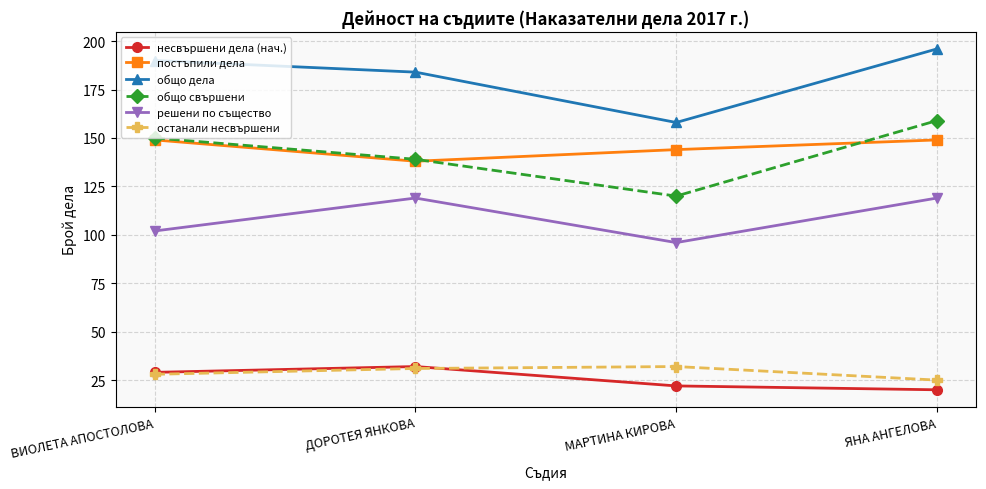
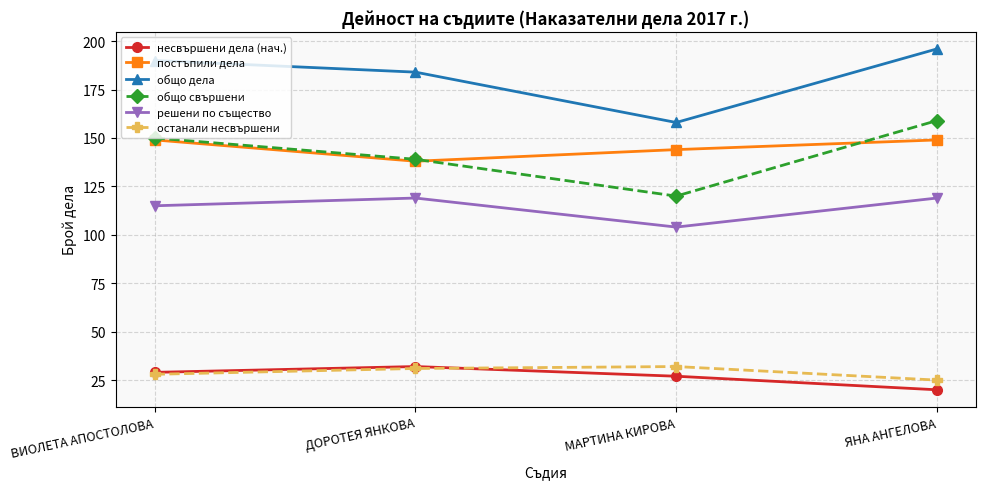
  {
    "несвършени дела (нач.)": {
-     "МАРТИНА КИРОВА": 22,
+     "МАРТИНА КИРОВА": 27,
      "ЯНА АНГЕЛОВА": 20
    },
    "постъпили дела": {
      "МАРТИНА КИРОВА": 144,
      "ЯНА АНГЕЛОВА": 149
    },
    "общо дела": {
      "ДОРОТЕЯ ЯНКОВА": 184,
      "МАРТИНА КИРОВА": 158,
      "ЯНА АНГЕЛОВА": 196
    },
    "общо свършени": {
      "МАРТИНА КИРОВА": 120,
      "ЯНА АНГЕЛОВА": 159
    },
    "решени по същество": {
-     "ВИОЛЕТА АПОСТОЛОВА": 102,
+     "ВИОЛЕТА АПОСТОЛОВА": 115,
      "ДОРОТЕЯ ЯНКОВА": 119,
-     "МАРТИНА КИРОВА": 96,
+     "МАРТИНА КИРОВА": 104,
      "ЯНА АНГЕЛОВА": 119
    },
    "останали несвършени": {
      "МАРТИНА КИРОВА": 32,
      "ЯНА АНГЕЛОВА": 25
    }
  }
